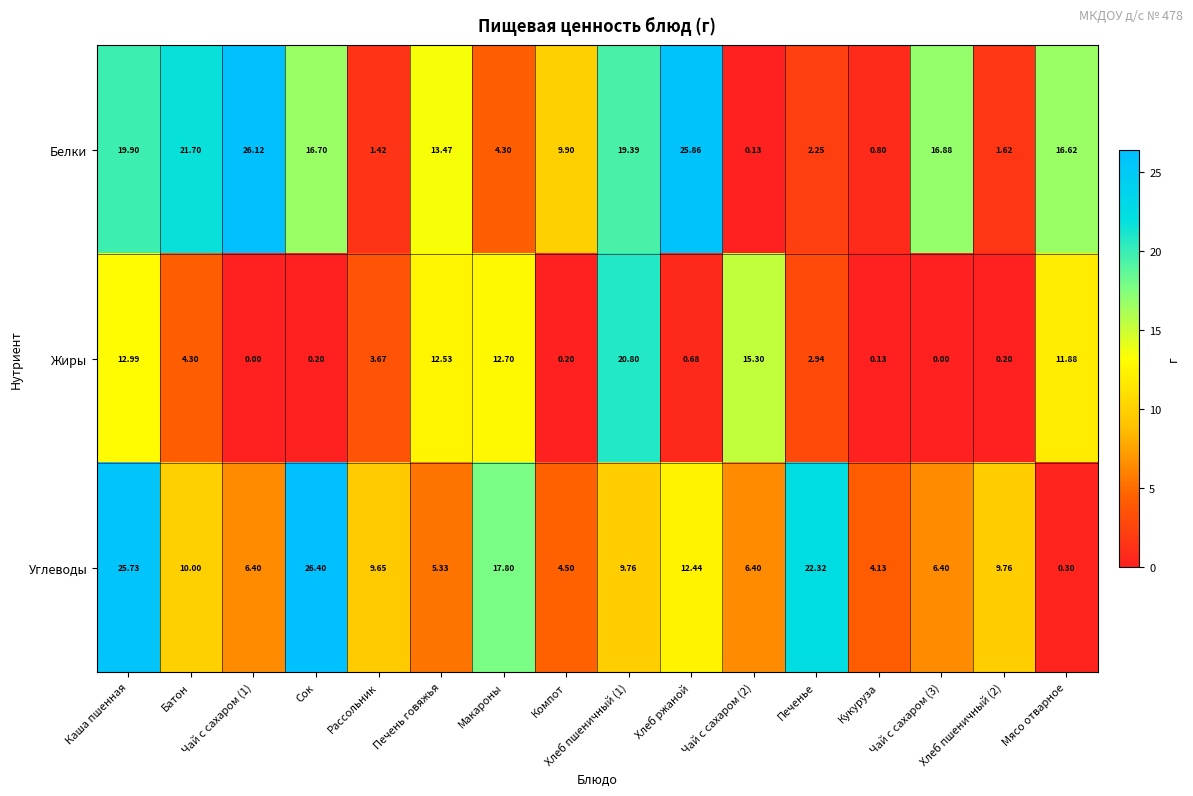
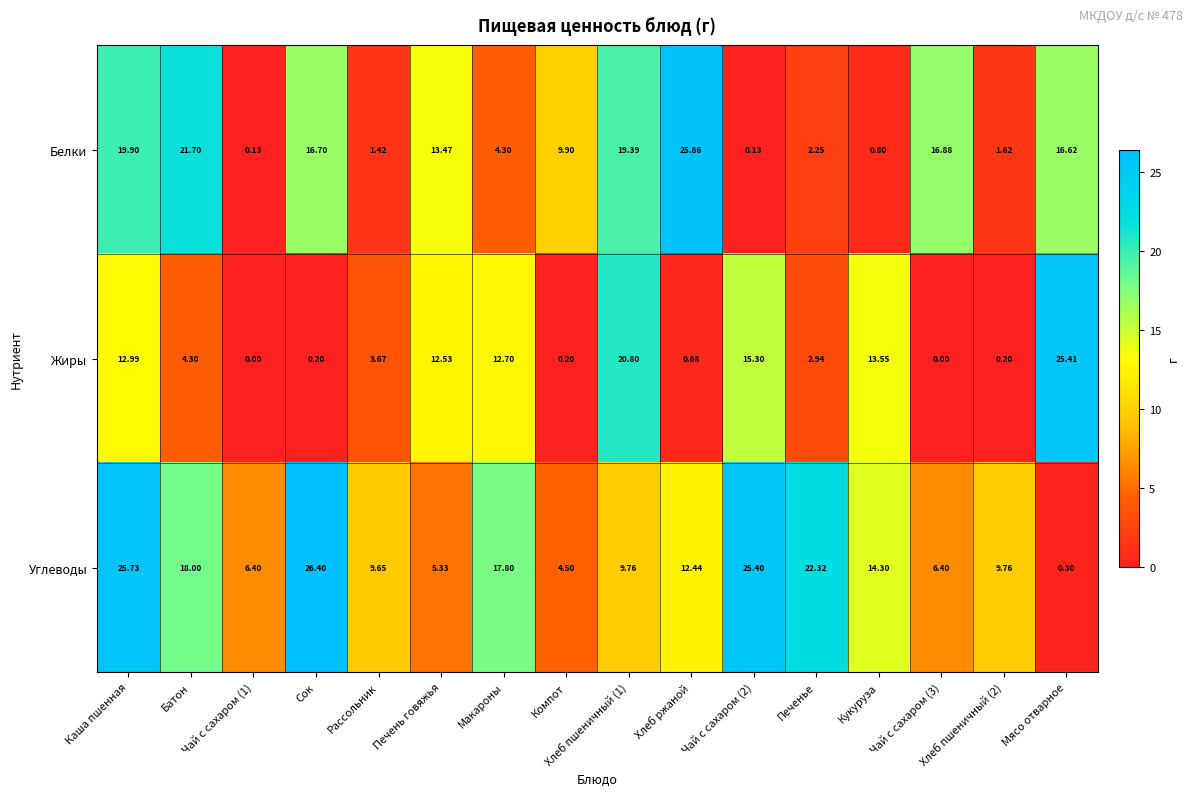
  {
    "Белки": {
      "Каша пшенная": 19.90,
      "Батон": 21.70,
-     "Чай с сахаром (1)": 26.12,
+     "Чай с сахаром (1)": 0.13,
      "Сок": 16.70,
      "Рассольник": 1.42,
      "Печень говяжья": 13.47,
      "Макароны": 4.30,
      "Компот": 9.90,
      "Хлеб пшеничный (1)": 19.39,
      "Хлеб ржаной": 25.86,
      "Чай с сахаром (2)": 0.13,
      "Печенье": 2.25,
      "Кукуруза": 0.80,
      "Чай с сахаром (3)": 16.88,
      "Хлеб пшеничный (2)": 1.62,
      "Мясо отварное": 16.62
    },
    "Жиры": {
      "Каша пшенная": 12.99,
      "Батон": 4.30,
      "Чай с сахаром (1)": 0.00,
      "Сок": 0.20,
      "Рассольник": 3.67,
      "Печень говяжья": 12.53,
      "Макароны": 12.70,
      "Компот": 0.20,
      "Хлеб пшеничный (1)": 20.80,
      "Хлеб ржаной": 0.68,
      "Чай с сахаром (2)": 15.30,
      "Печенье": 2.94,
-     "Кукуруза": 0.13,
+     "Кукуруза": 13.55,
      "Чай с сахаром (3)": 0.00,
      "Хлеб пшеничный (2)": 0.20,
-     "Мясо отварное": 11.88
+     "Мясо отварное": 25.41
    },
    "Углеводы": {
      "Каша пшенная": 25.73,
-     "Батон": 10.00,
+     "Батон": 18.00,
      "Чай с сахаром (1)": 6.40,
      "Сок": 26.40,
      "Рассольник": 9.65,
      "Печень говяжья": 5.33,
      "Макароны": 17.80,
      "Компот": 4.50,
      "Хлеб пшеничный (1)": 9.76,
      "Хлеб ржаной": 12.44,
-     "Чай с сахаром (2)": 6.40,
+     "Чай с сахаром (2)": 25.40,
      "Печенье": 22.32,
-     "Кукуруза": 4.13,
+     "Кукуруза": 14.30,
      "Чай с сахаром (3)": 6.40,
      "Хлеб пшеничный (2)": 9.76,
      "Мясо отварное": 0.30
    }
  }
